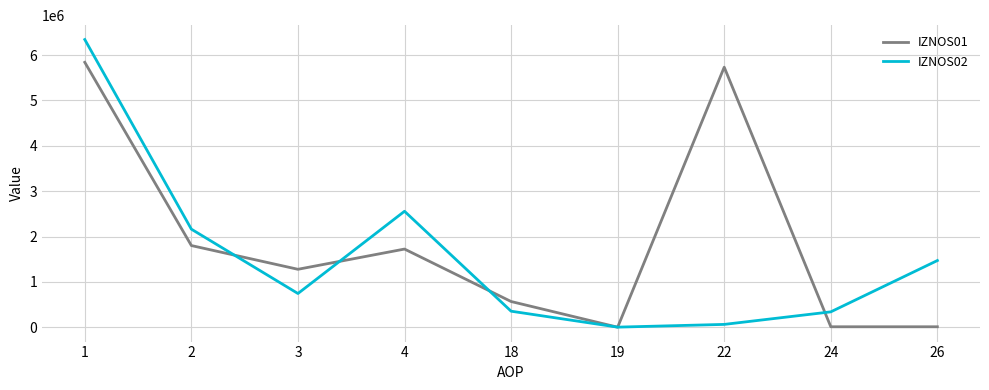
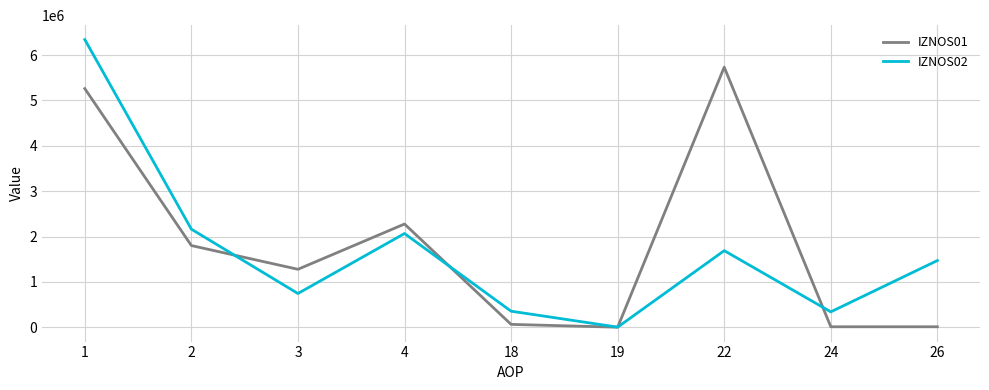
  {
    "IZNOS01": {
-     "1": 5800000,
+     "1": 5300000,
      "2": 1800000,
      "3": 1300000,
-     "4": 1700000,
-     "18": 600000,
+     "4": 2300000,
+     "18": 100000,
      "22": 5700000,
      "24": 0,
      "26": 0
    },
    "IZNOS02": {
      "1": 6300000,
      "2": 2200000,
      "3": 700000,
-     "4": 2600000,
+     "4": 2100000,
      "18": 400000,
-     "22": 100000,
+     "22": 1700000,
      "24": 300000,
      "26": 1500000
    }
  }
